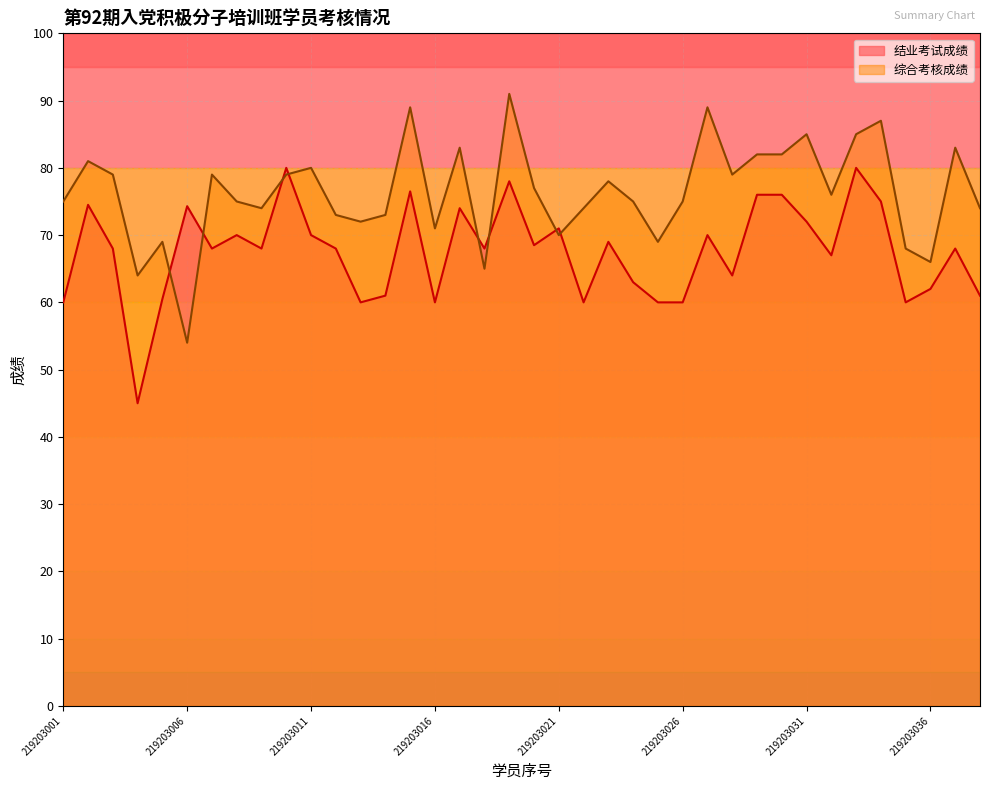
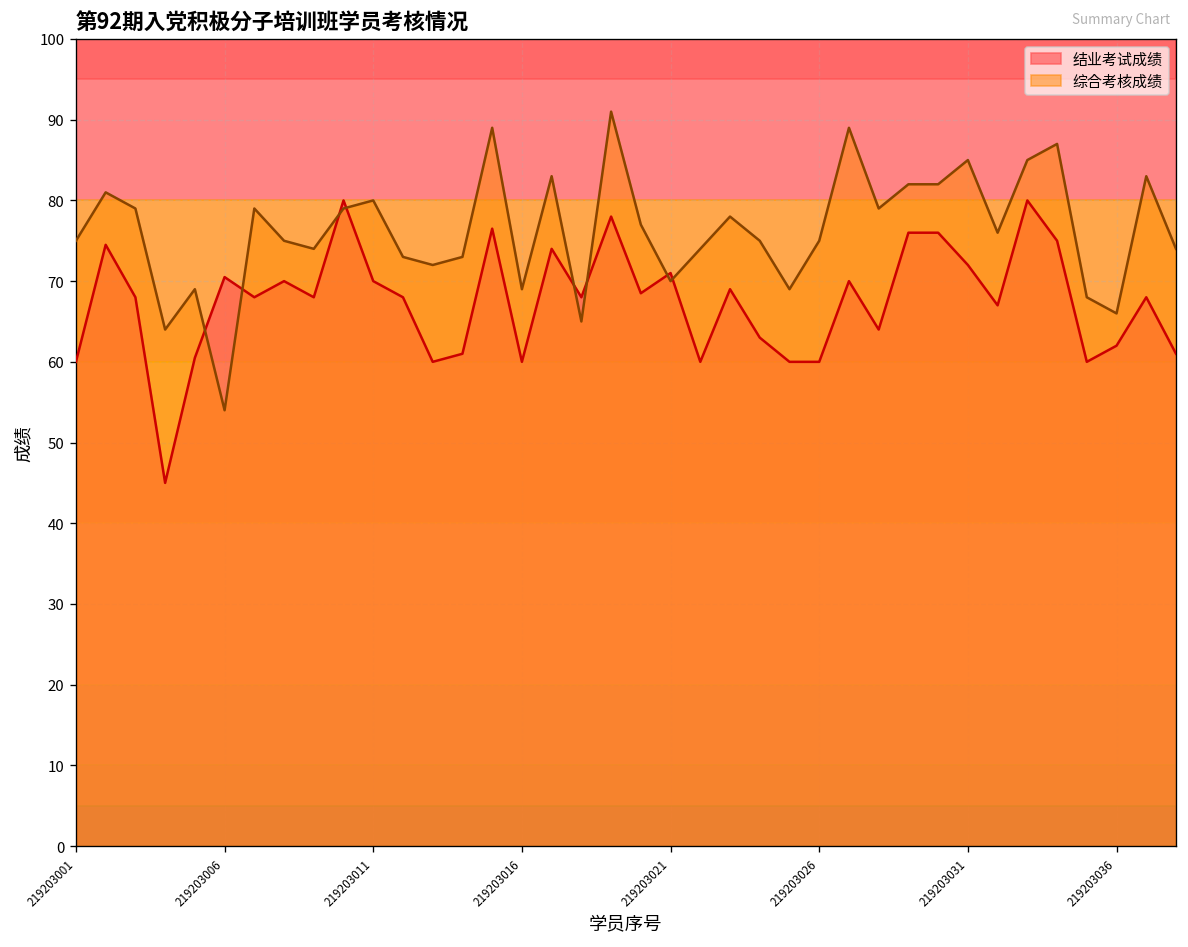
  {
    "结业考试成绩": {
      "219203001": 60,
-     "219203006": 74,
+     "219203006": 71,
      "219203011": 70,
      "219203016": 60,
      "219203021": 71,
      "219203026": 60,
      "219203031": 72,
      "219203036": 62
    },
    "综合考核成绩": {
      "219203001": 75,
      "219203006": 54,
      "219203011": 80,
-     "219203016": 71,
+     "219203016": 69,
      "219203021": 70,
      "219203026": 75,
      "219203031": 85,
      "219203036": 66
    }
  }
